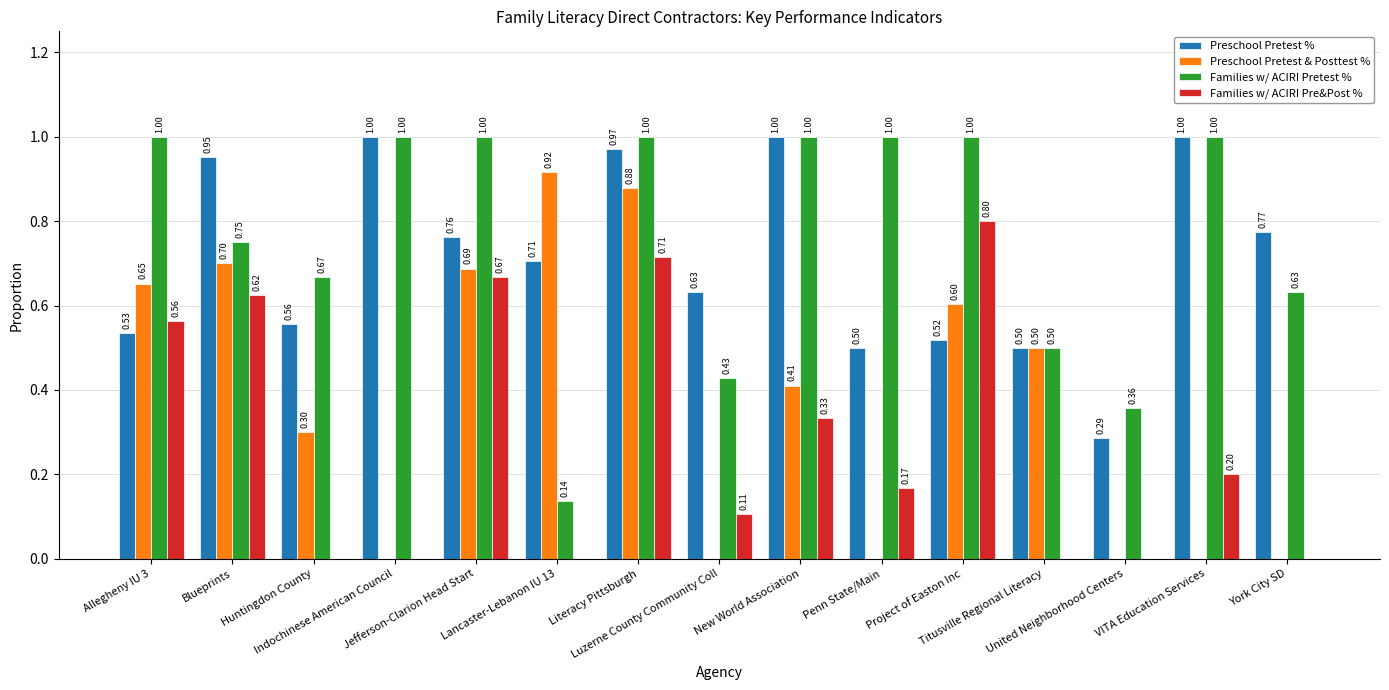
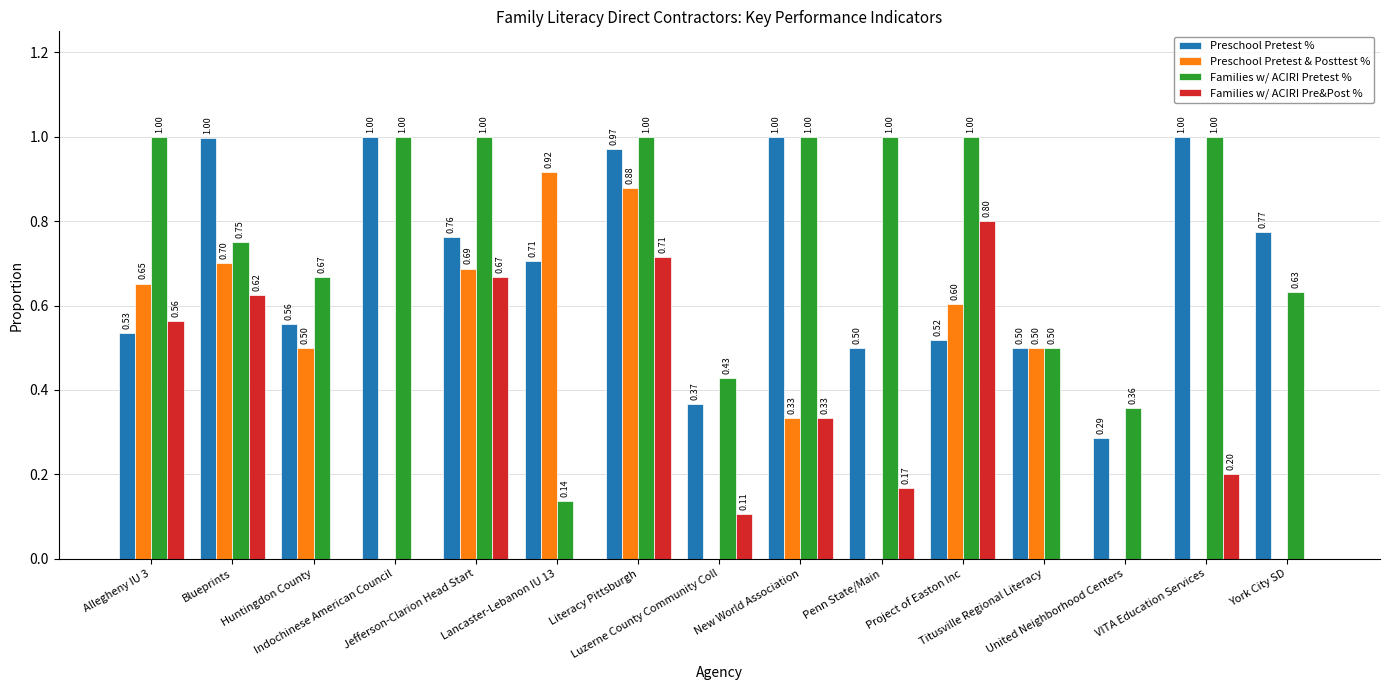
  {
    "Preschool Pretest %": {
      "Allegheny IU 3": 0.53,
-     "Blueprints": 0.95,
+     "Blueprints": 1.00,
      "Huntingdon County": 0.56,
      "Indochinese American Council": 1.00,
      "Jefferson-Clarion Head Start": 0.76,
      "Lancaster-Lebanon IU 13": 0.71,
      "Literacy Pittsburgh": 0.97,
-     "Luzerne County Community Coll": 0.63,
+     "Luzerne County Community Coll": 0.37,
      "New World Association": 1.00,
      "Penn State/Main": 0.50,
      "Project of Easton Inc": 0.52,
      "Titusville Regional Literacy": 0.50,
      "United Neighborhood Centers": 0.29,
      "VITA Education Services": 1.00,
      "York City SD": 0.77
    },
    "Preschool Pretest & Posttest %": {
      "Allegheny IU 3": 0.65,
      "Blueprints": 0.70,
-     "Huntingdon County": 0.30,
+     "Huntingdon County": 0.50,
      "Jefferson-Clarion Head Start": 0.69,
      "Lancaster-Lebanon IU 13": 0.92,
      "Literacy Pittsburgh": 0.88,
-     "New World Association": 0.41,
+     "New World Association": 0.33,
      "Project of Easton Inc": 0.60,
      "Titusville Regional Literacy": 0.50
    },
    "Families w/ ACIRI Pretest %": {
      "Allegheny IU 3": 1.00,
      "Blueprints": 0.75,
      "Huntingdon County": 0.67,
      "Indochinese American Council": 1.00,
      "Jefferson-Clarion Head Start": 1.00,
      "Lancaster-Lebanon IU 13": 0.14,
      "Literacy Pittsburgh": 1.00,
      "Luzerne County Community Coll": 0.43,
      "New World Association": 1.00,
      "Penn State/Main": 1.00,
      "Project of Easton Inc": 1.00,
      "Titusville Regional Literacy": 0.50,
      "United Neighborhood Centers": 0.36,
      "VITA Education Services": 1.00,
      "York City SD": 0.63
    },
    "Families w/ ACIRI Pre&Post %": {
      "Allegheny IU 3": 0.56,
      "Blueprints": 0.62,
      "Jefferson-Clarion Head Start": 0.67,
      "Literacy Pittsburgh": 0.71,
      "Luzerne County Community Coll": 0.11,
      "New World Association": 0.33,
      "Penn State/Main": 0.17,
      "Project of Easton Inc": 0.80,
      "VITA Education Services": 0.20
    }
  }
